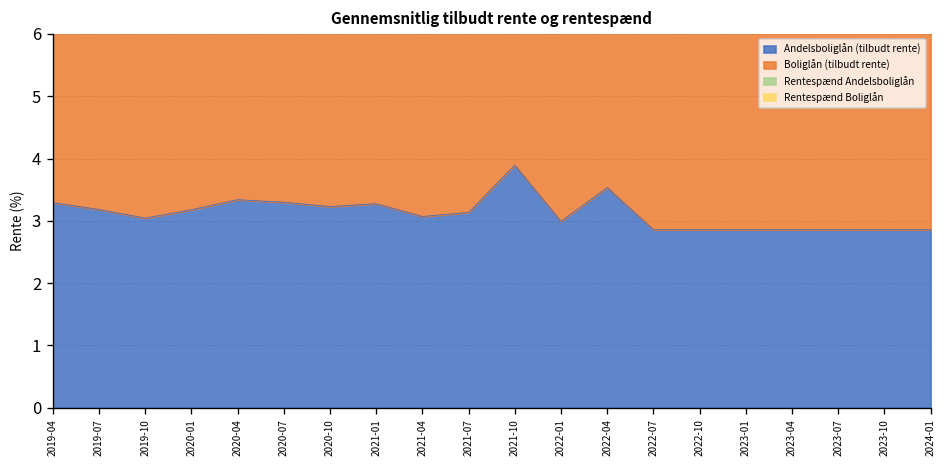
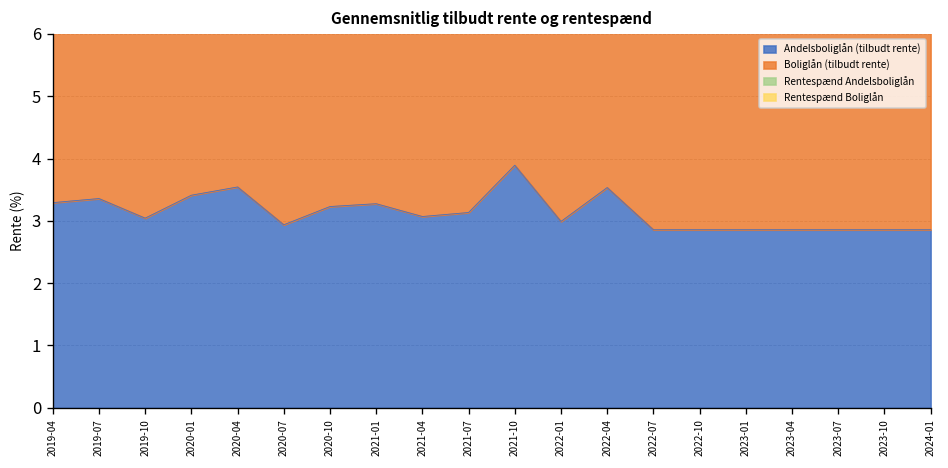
  {
    "Andelsboliglån (tilbudt rente)": {
      "2019-04": 3.3,
-     "2019-07": 3.2,
+     "2019-07": 3.4,
      "2019-10": 3.0,
-     "2020-01": 3.2,
-     "2020-04": 3.3,
-     "2020-07": 3.3,
+     "2020-01": 3.4,
+     "2020-04": 3.5,
+     "2020-07": 2.9,
      "2020-10": 3.2,
      "2021-01": 3.3,
      "2021-04": 3.1,
      "2021-07": 3.1,
      "2021-10": 3.9,
      "2022-01": 3.0,
      "2022-04": 3.5,
      "2022-07": 2.9,
      "2022-10": 2.9,
      "2023-01": 2.9,
      "2023-04": 2.9,
      "2023-07": 2.9,
      "2023-10": 2.9,
      "2024-01": 2.9
    }
  }
